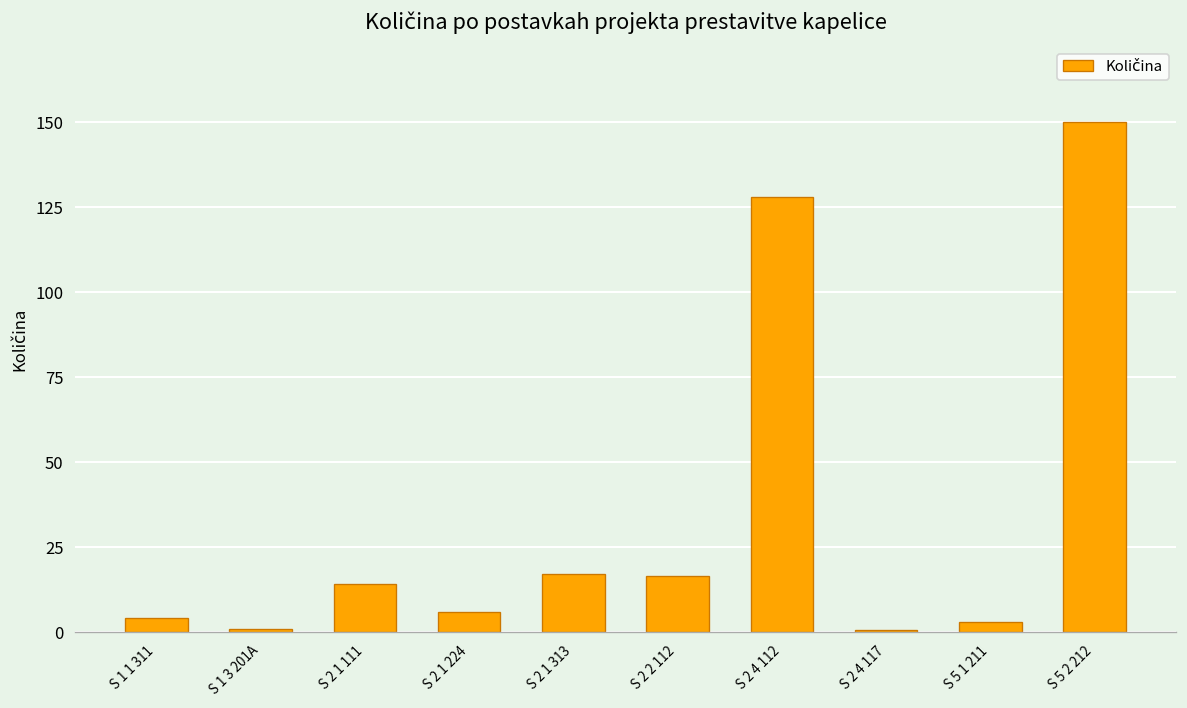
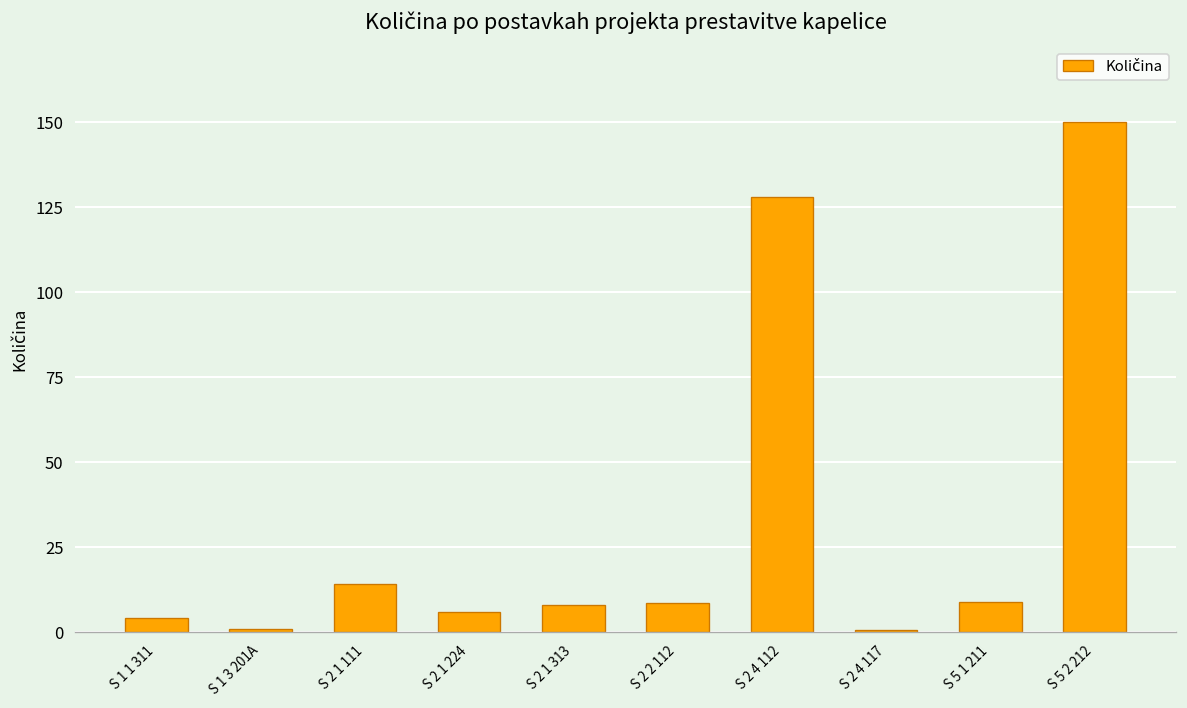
  {
    "S 1 1 311": 4,
    "S 1 3 201A": 1,
    "S 2 1 111": 14,
    "S 2 1 224": 6,
-   "S 2 1 313": 17,
-   "S 2 2 112": 17,
+   "S 2 1 313": 8,
+   "S 2 2 112": 9,
    "S 2 4 112": 128,
-   "S 5 1 211": 3,
+   "S 5 1 211": 9,
    "S 5 2 212": 150
  }
